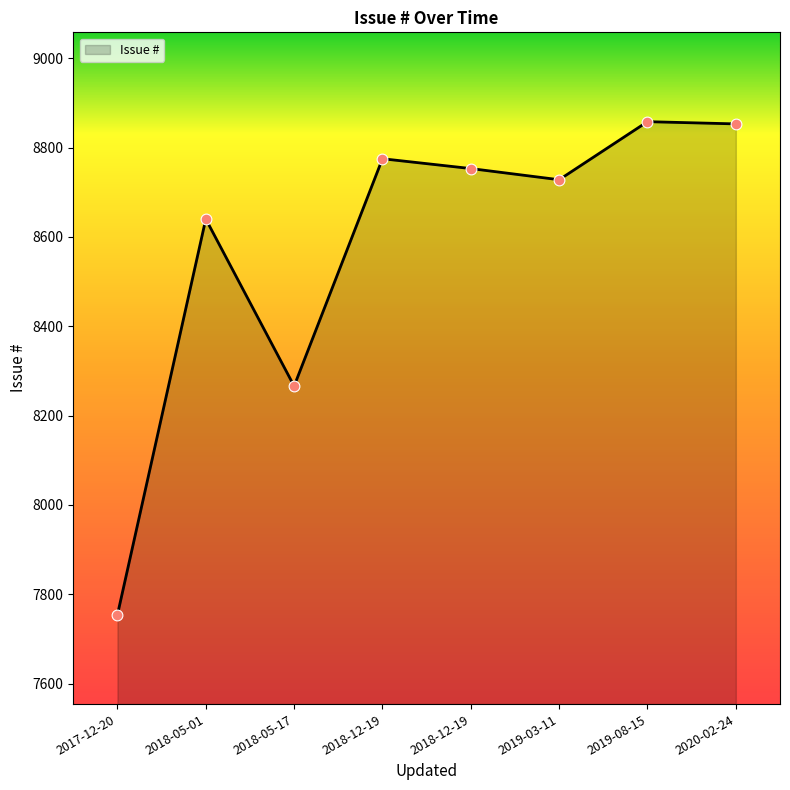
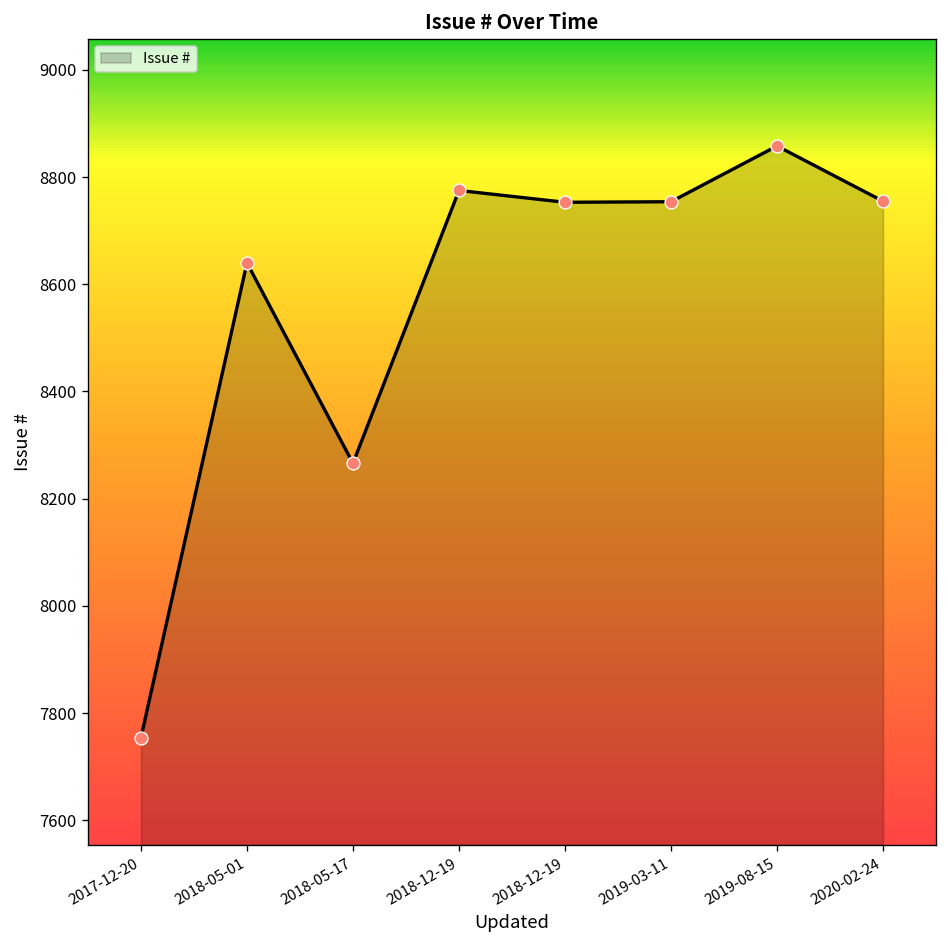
  {
    "2017-12-20": 7750,
    "2018-05-01": 8640,
    "2018-05-17": 8270,
-   "2019-03-11": 8730,
+   "2019-03-11": 8750,
    "2019-08-15": 8860,
-   "2020-02-24": 8850
+   "2020-02-24": 8760
  }
